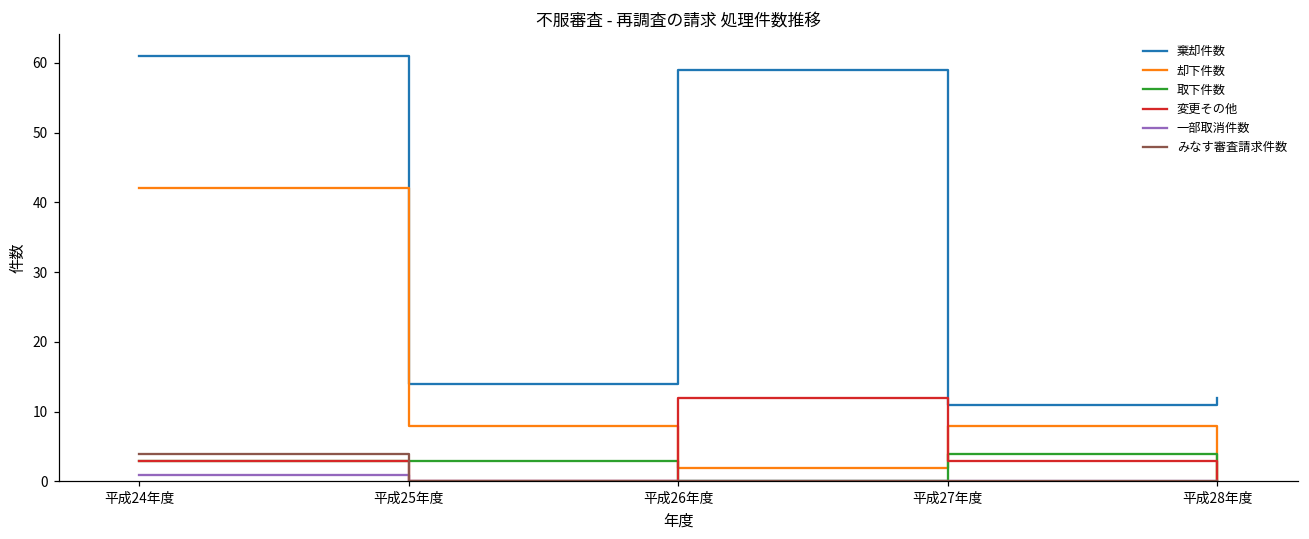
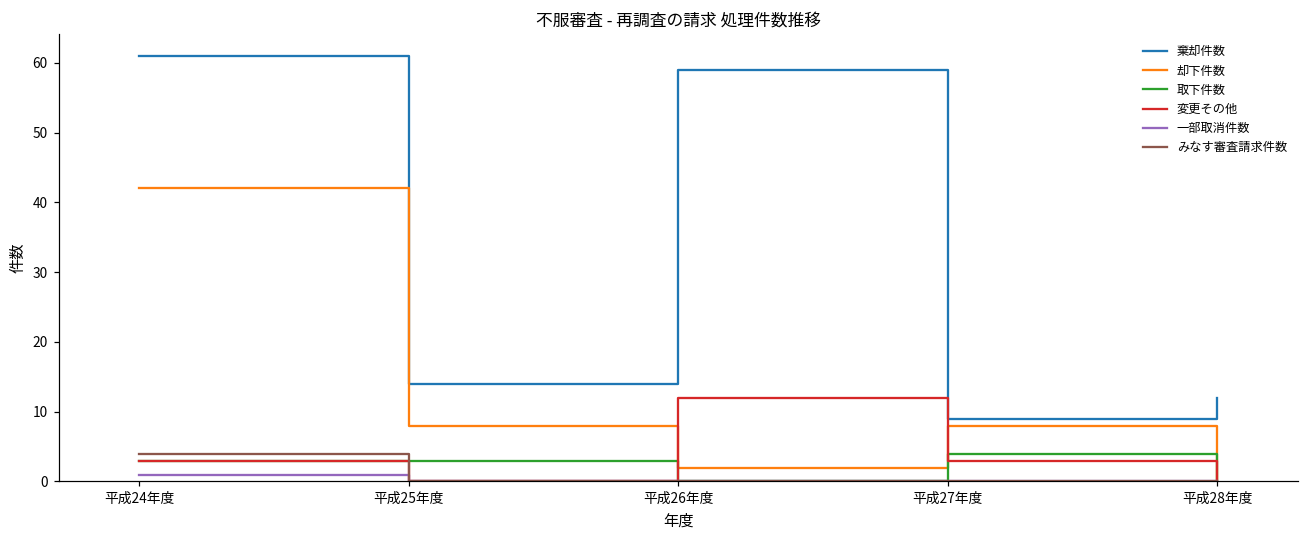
  {
    "棄却件数": {
      "平成24年度": 61,
      "平成25年度": 14,
      "平成26年度": 59,
-     "平成27年度": 11,
+     "平成27年度": 9,
      "平成28年度": 12
    },
    "却下件数": {
      "平成24年度": 42,
      "平成25年度": 8,
      "平成26年度": 2,
      "平成27年度": 8
    },
    "取下件数": {
      "平成25年度": 3,
      "平成27年度": 4
    },
    "変更その他": {
      "平成26年度": 12,
      "平成27年度": 3
    },
    "一部取消件数": {
      "平成24年度": 1
    },
    "みなす審査請求件数": {
      "平成24年度": 4
    }
  }
